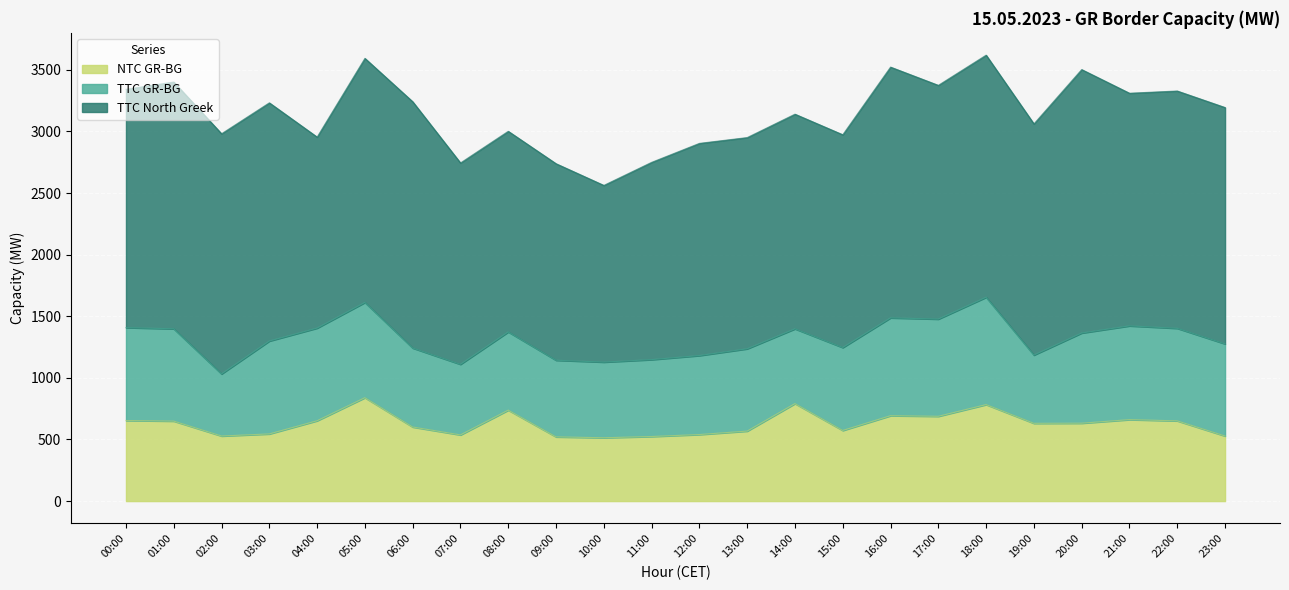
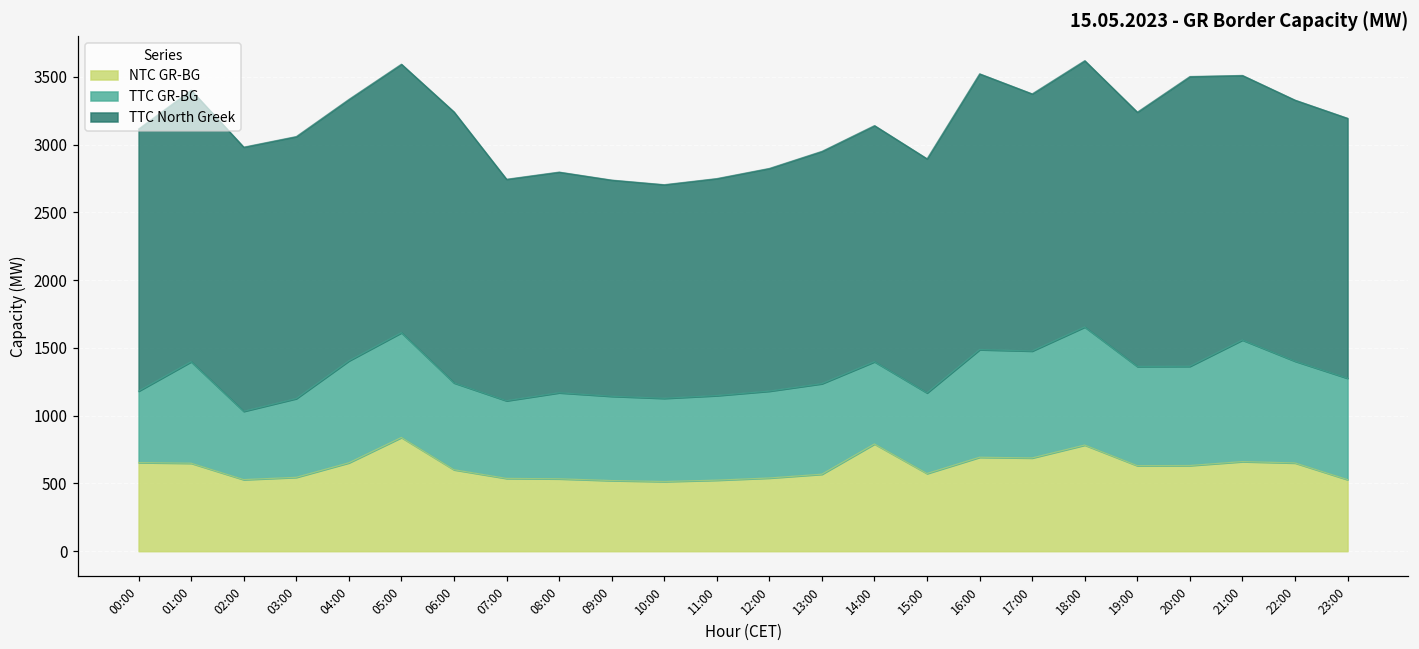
  {
    "NTC GR-BG": {
      "00:00": 650,
      "01:00": 650,
      "02:00": 530,
      "03:00": 550,
      "04:00": 650,
      "05:00": 840,
      "06:00": 600,
      "07:00": 540,
-     "08:00": 740,
+     "08:00": 530,
      "09:00": 520,
      "10:00": 510,
      "11:00": 520,
      "12:00": 540,
      "13:00": 570,
      "14:00": 790,
      "15:00": 570,
      "16:00": 690,
      "17:00": 690,
      "18:00": 780,
      "19:00": 630,
      "20:00": 630,
      "21:00": 660,
      "22:00": 650,
      "23:00": 530
    },
    "TTC GR-BG": {
-     "00:00": 750,
+     "00:00": 530,
      "01:00": 750,
      "02:00": 500,
-     "03:00": 750,
+     "03:00": 580,
      "04:00": 750,
      "05:00": 770,
      "06:00": 640,
      "07:00": 570,
      "08:00": 640,
      "09:00": 620,
      "10:00": 610,
      "11:00": 620,
      "12:00": 640,
      "13:00": 670,
      "14:00": 610,
-     "15:00": 670,
+     "15:00": 600,
      "16:00": 790,
      "17:00": 790,
      "18:00": 870,
-     "19:00": 550,
+     "19:00": 730,
      "20:00": 730,
-     "21:00": 760,
+     "21:00": 900,
      "22:00": 750,
      "23:00": 750
    },
    "TTC North Greek": {
      "02:00": 1950,
      "03:00": 1930,
-     "04:00": 1550,
+     "04:00": 1930,
      "05:00": 1980,
      "06:00": 2000,
      "07:00": 1630,
      "08:00": 1630,
      "09:00": 1600,
-     "10:00": 1430,
+     "10:00": 1580,
      "11:00": 1600,
-     "12:00": 1720,
+     "12:00": 1640,
      "13:00": 1710,
      "14:00": 1740,
      "15:00": 1730,
      "16:00": 2040,
      "17:00": 1900,
      "18:00": 1970,
      "19:00": 1880,
      "20:00": 2140,
-     "21:00": 1890,
+     "21:00": 1950,
      "22:00": 1930,
      "23:00": 1920
    }
  }
